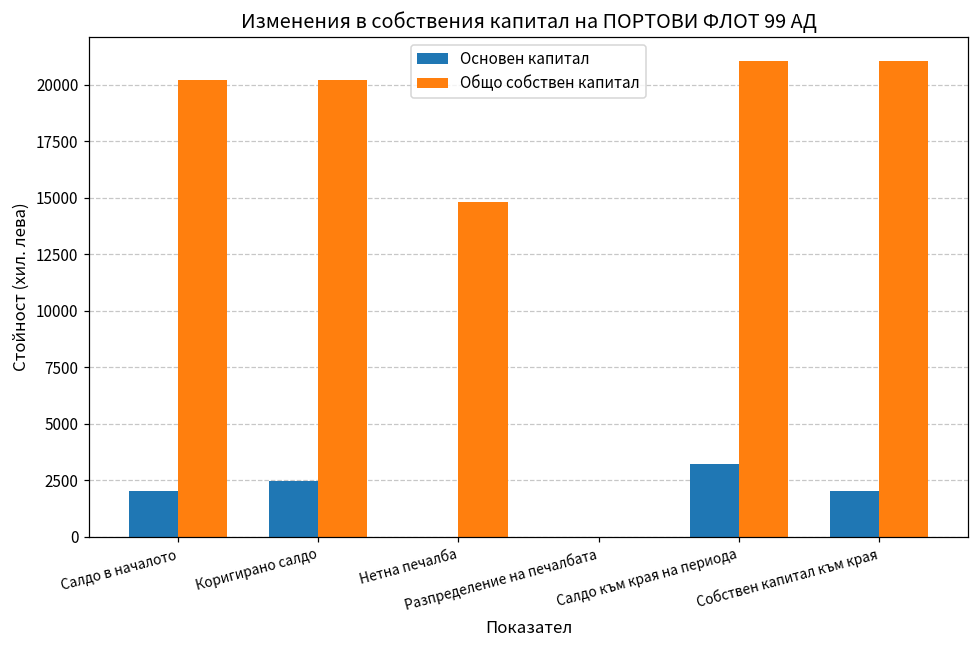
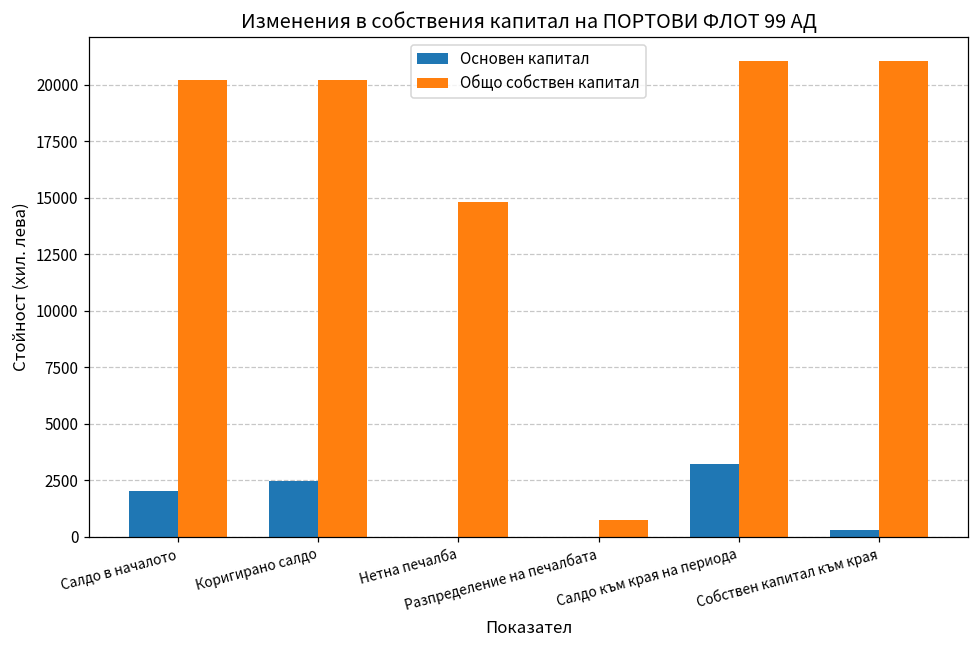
  {
    "Основен капитал": {
      "Салдо в началото": 2000,
      "Коригирано салдо": 2500,
      "Нетна печалба": 0,
      "Разпределение на печалбата": 0,
      "Салдо към края на периода": 3200,
-     "Собствен капитал към края": 2000
+     "Собствен капитал към края": 300
    },
    "Общо собствен капитал": {
      "Салдо в началото": 20200,
      "Коригирано салдо": 20200,
      "Нетна печалба": 14800,
-     "Разпределение на печалбата": 0,
+     "Разпределение на печалбата": 700,
      "Салдо към края на периода": 21100,
      "Собствен капитал към края": 21100
    }
  }
